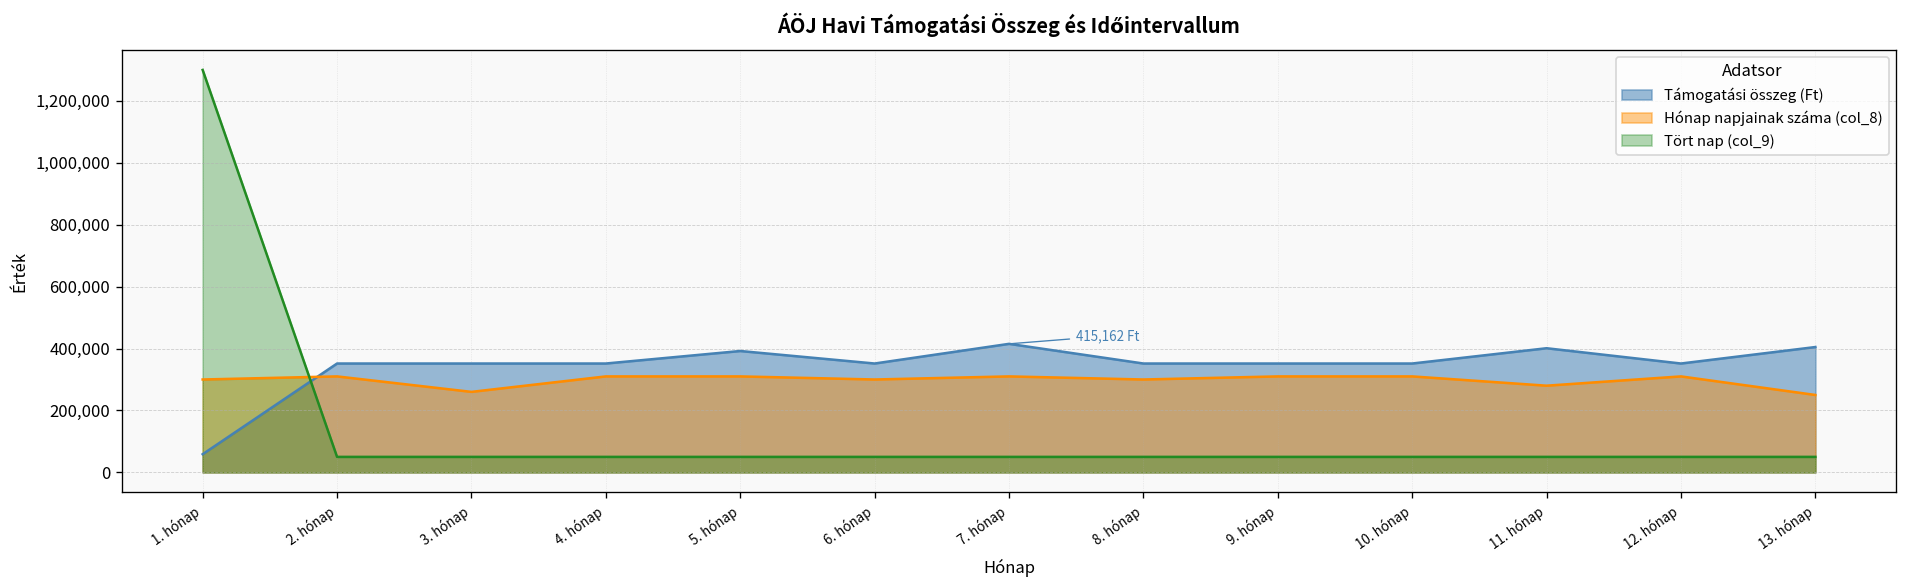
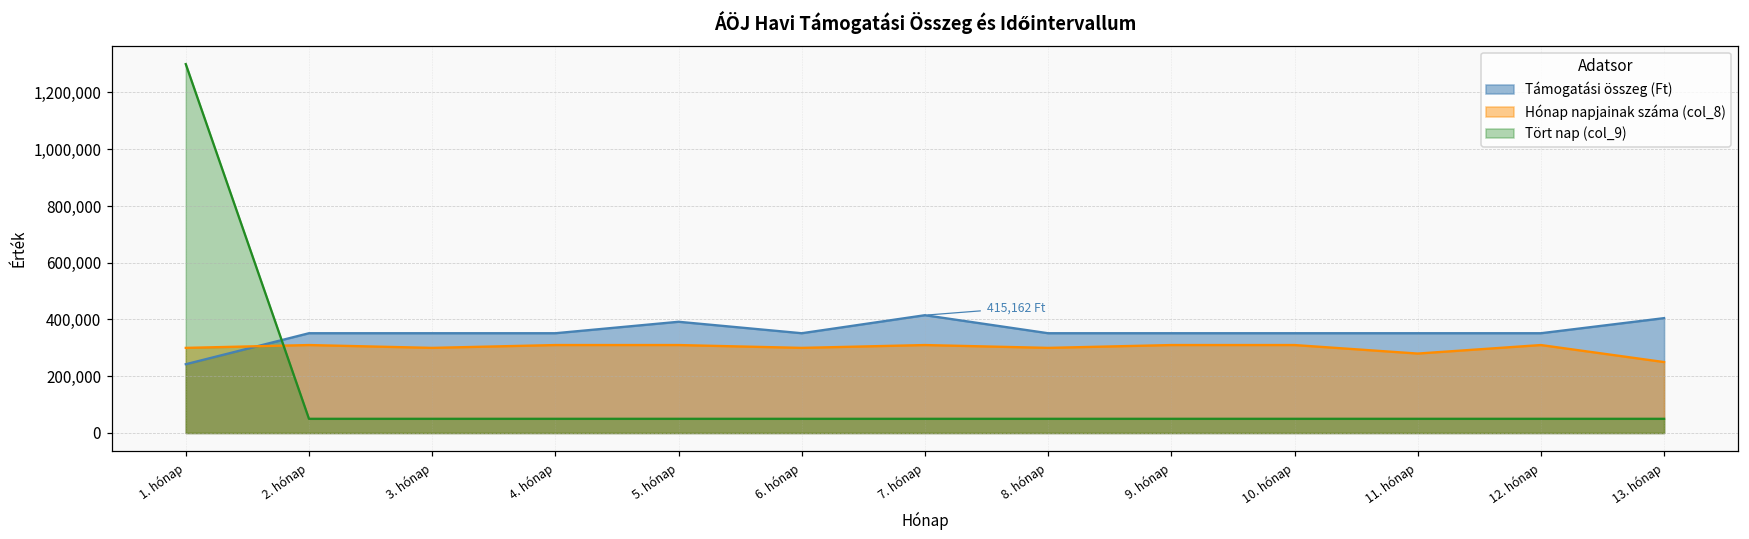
  {
    "Támogatási összeg (Ft)": {
-     "1. hónap": "60,000",
+     "1. hónap": "240,000",
      "2. hónap": "350,000",
      "3. hónap": "350,000",
      "4. hónap": "350,000",
      "5. hónap": "390,000",
      "6. hónap": "350,000",
      "8. hónap": "350,000",
      "9. hónap": "350,000",
      "10. hónap": "350,000",
-     "11. hónap": "400,000",
+     "11. hónap": "350,000",
      "12. hónap": "350,000",
      "13. hónap": "400,000"
    },
    "Hónap napjainak száma (col_8)": {
      "1. hónap": "300,000",
      "2. hónap": "310,000",
-     "3. hónap": "260,000",
+     "3. hónap": "300,000",
      "4. hónap": "310,000",
      "5. hónap": "310,000",
      "6. hónap": "300,000",
      "7. hónap": "310,000",
      "8. hónap": "300,000",
      "9. hónap": "310,000",
      "10. hónap": "310,000",
      "11. hónap": "280,000",
      "12. hónap": "310,000",
      "13. hónap": "250,000"
    },
    "Tört nap (col_9)": {
      "1. hónap": "1,300,000",
      "2. hónap": "50,000",
      "3. hónap": "50,000",
      "4. hónap": "50,000",
      "5. hónap": "50,000",
      "6. hónap": "50,000",
      "7. hónap": "50,000",
      "8. hónap": "50,000",
      "9. hónap": "50,000",
      "10. hónap": "50,000",
      "11. hónap": "50,000",
      "12. hónap": "50,000",
      "13. hónap": "50,000"
    }
  }
